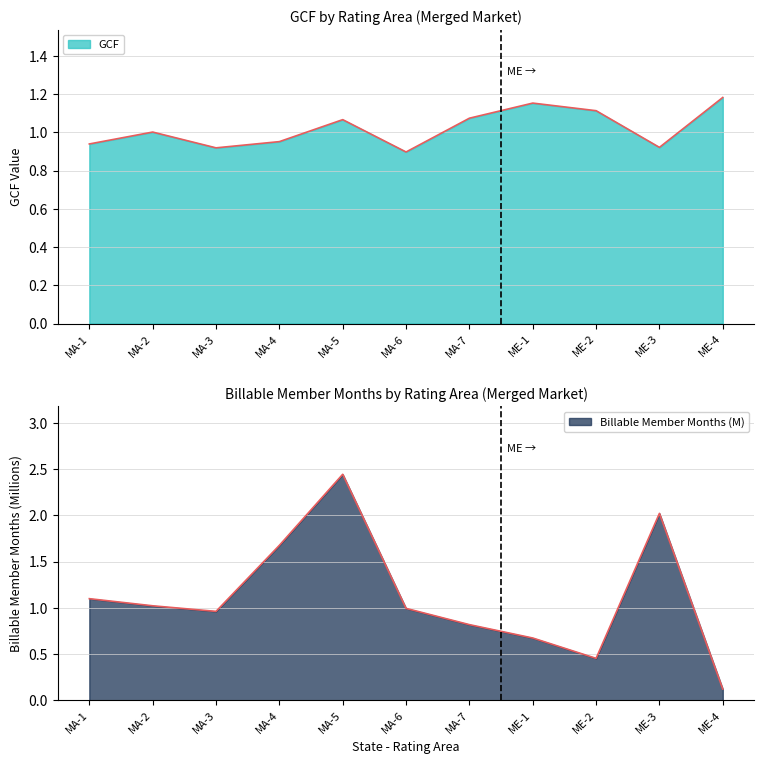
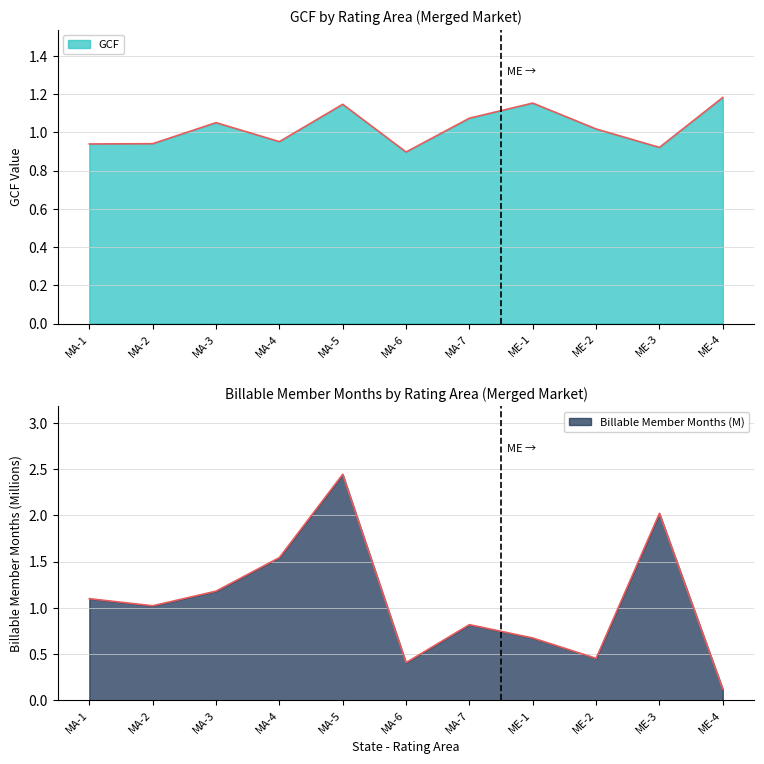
  {
    "GCF by Rating Area (Merged Market)": {
      "MA-1": 0.94,
-     "MA-2": 1.00,
-     "MA-3": 0.92,
+     "MA-2": 0.94,
+     "MA-3": 1.05,
      "MA-4": 0.95,
-     "MA-5": 1.07,
+     "MA-5": 1.15,
      "MA-6": 0.90,
      "MA-7": 1.07,
      "ME-1": 1.15,
-     "ME-2": 1.11,
+     "ME-2": 1.02,
      "ME-3": 0.92,
      "ME-4": 1.18
    },
    "Billable Member Months by Rating Area (Merged Market)": {
      "MA-1": 1.1,
      "MA-2": 1.0,
-     "MA-3": 1.0,
-     "MA-4": 1.7,
+     "MA-3": 1.2,
+     "MA-4": 1.5,
      "MA-5": 2.4,
-     "MA-6": 1.0,
+     "MA-6": 0.4,
      "MA-7": 0.8,
      "ME-1": 0.7,
      "ME-2": 0.5,
      "ME-3": 2.0,
      "ME-4": 0.1
    }
  }
